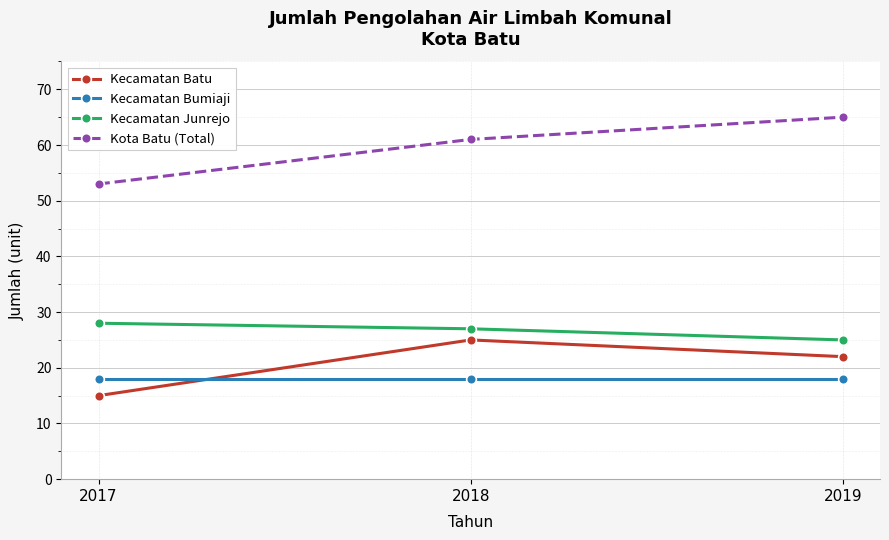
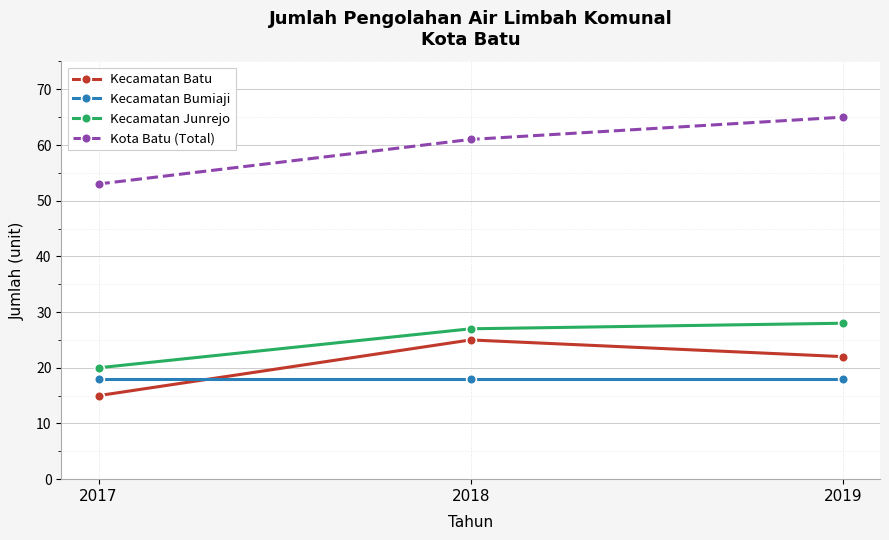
  {
    "Kecamatan Batu": {
      "2017": 15,
      "2018": 25,
      "2019": 22
    },
    "Kecamatan Bumiaji": {
      "2017": 18,
      "2018": 18,
      "2019": 18
    },
    "Kecamatan Junrejo": {
-     "2017": 28,
+     "2017": 20,
      "2018": 27,
-     "2019": 25
+     "2019": 28
    },
    "Kota Batu (Total)": {
      "2017": 53,
      "2018": 61,
      "2019": 65
    }
  }
